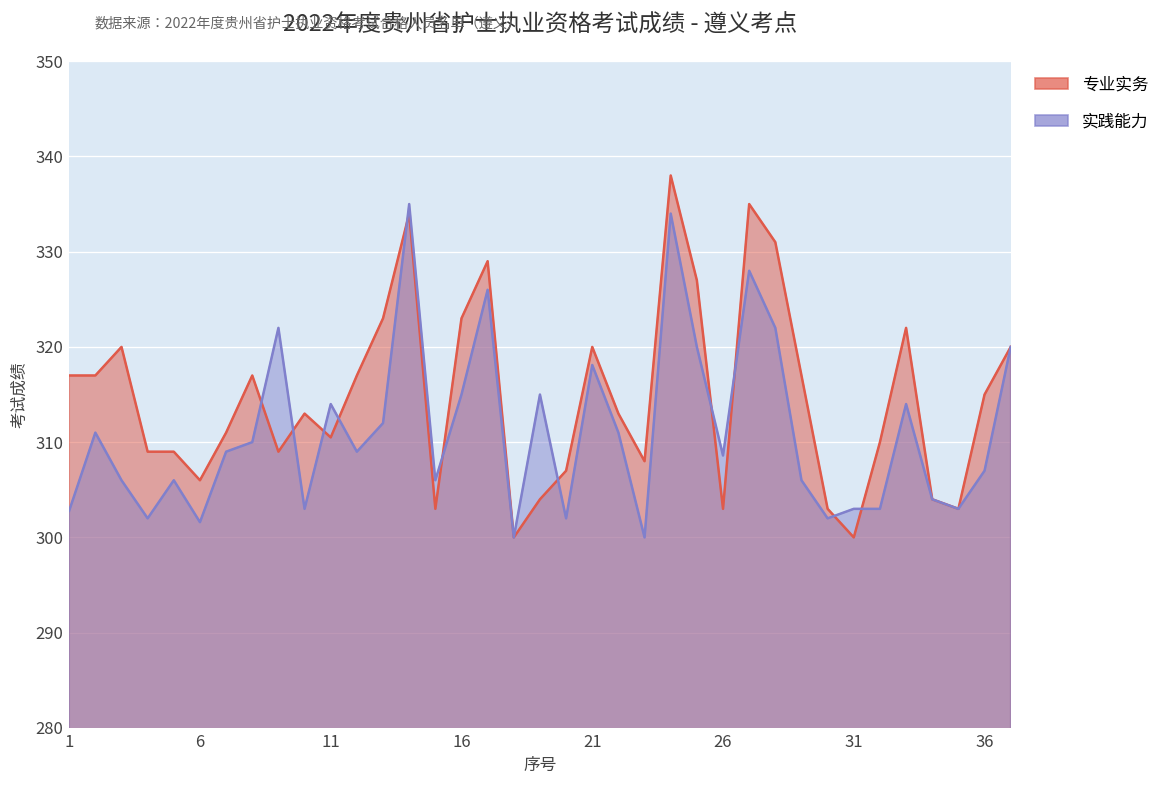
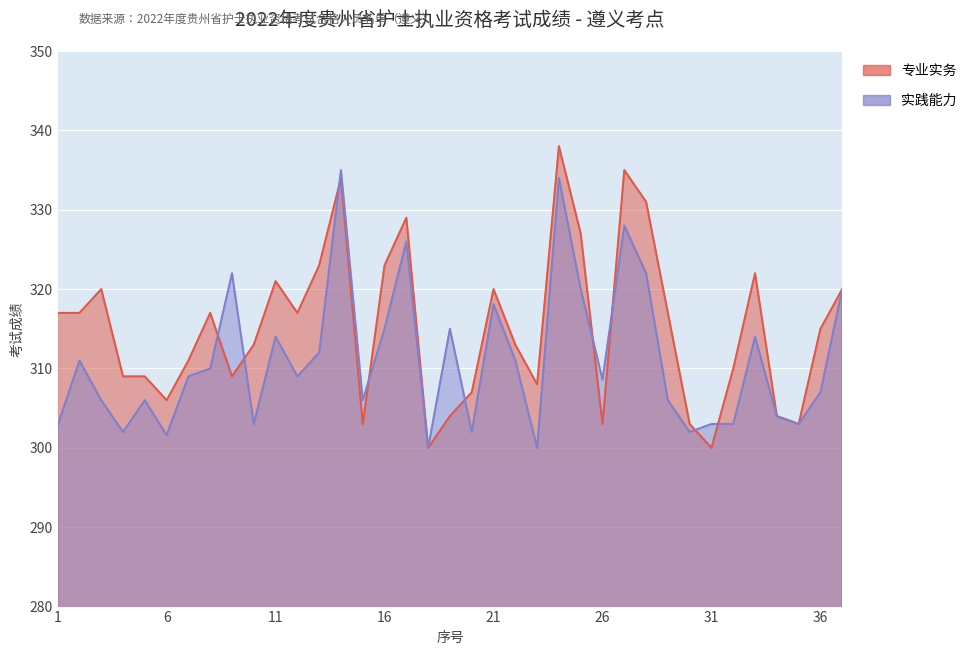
  {
    "专业实务": {
      "1": 317,
      "6": 306,
-     "11": 311,
+     "11": 321,
      "16": 323,
      "21": 320,
      "26": 303,
      "31": 300,
      "36": 315
    },
    "实践能力": {
      "1": 303,
      "6": 302,
      "11": 314,
      "16": 315,
      "21": 318,
      "26": 309,
      "31": 303,
      "36": 307
    }
  }
